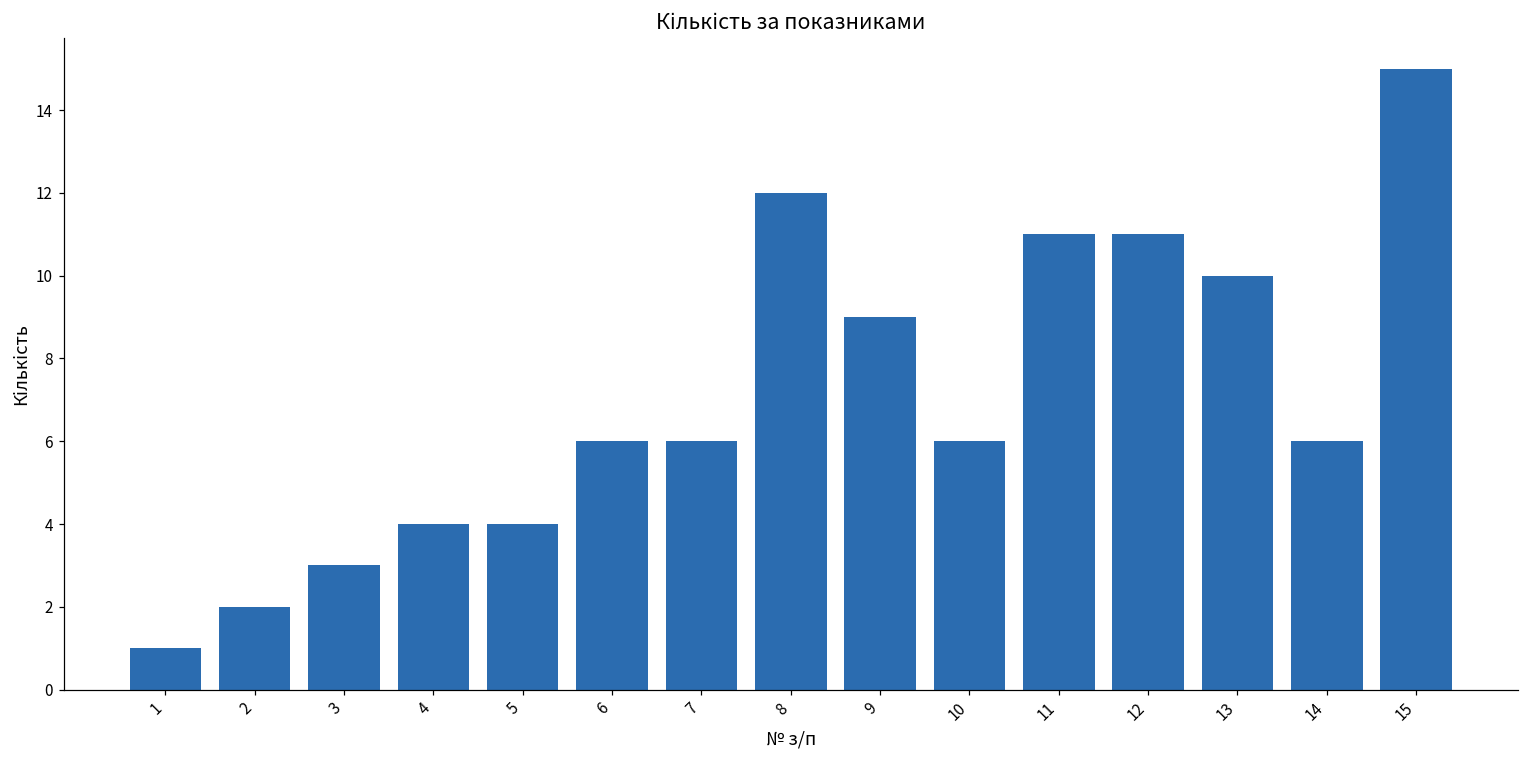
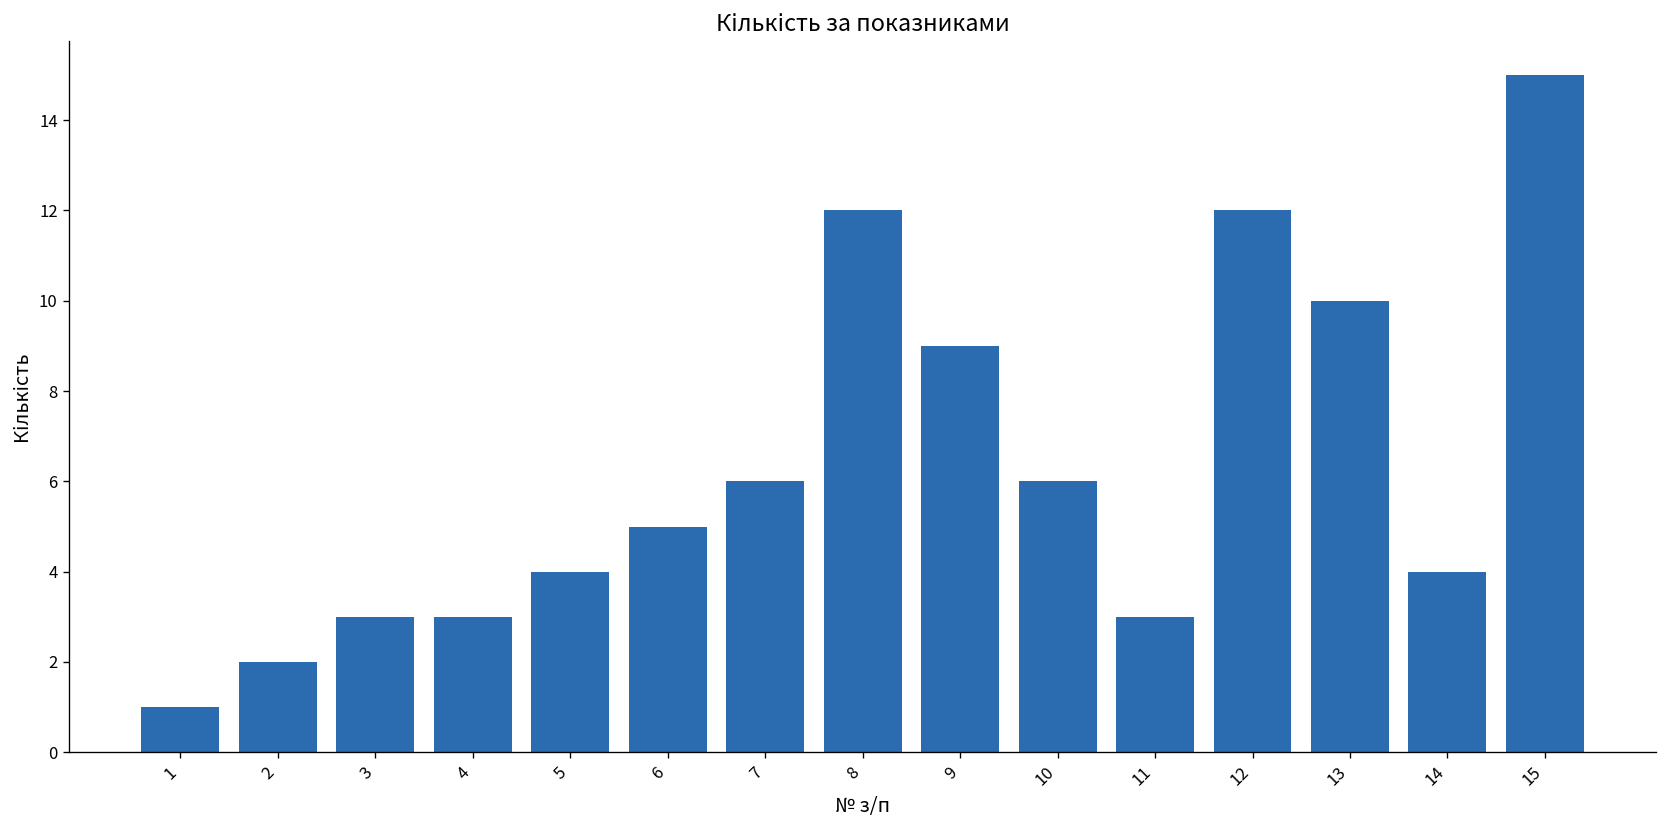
  {
    "1": 1,
    "2": 2,
    "3": 3,
-   "4": 4,
+   "4": 3,
    "5": 4,
-   "6": 6,
+   "6": 5,
    "7": 6,
    "8": 12,
    "9": 9,
    "10": 6,
-   "11": 11,
-   "12": 11,
+   "11": 3,
+   "12": 12,
    "13": 10,
-   "14": 6,
+   "14": 4,
    "15": 15
  }
